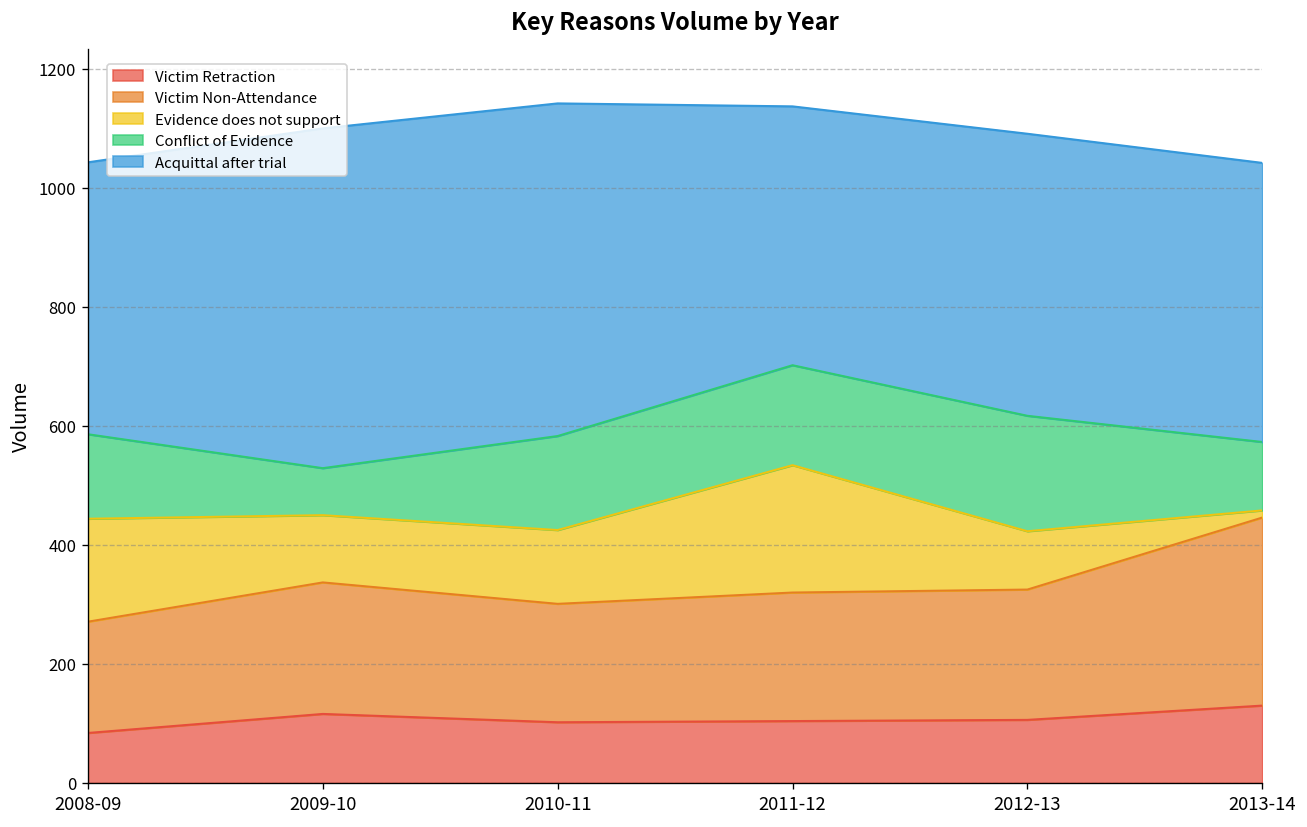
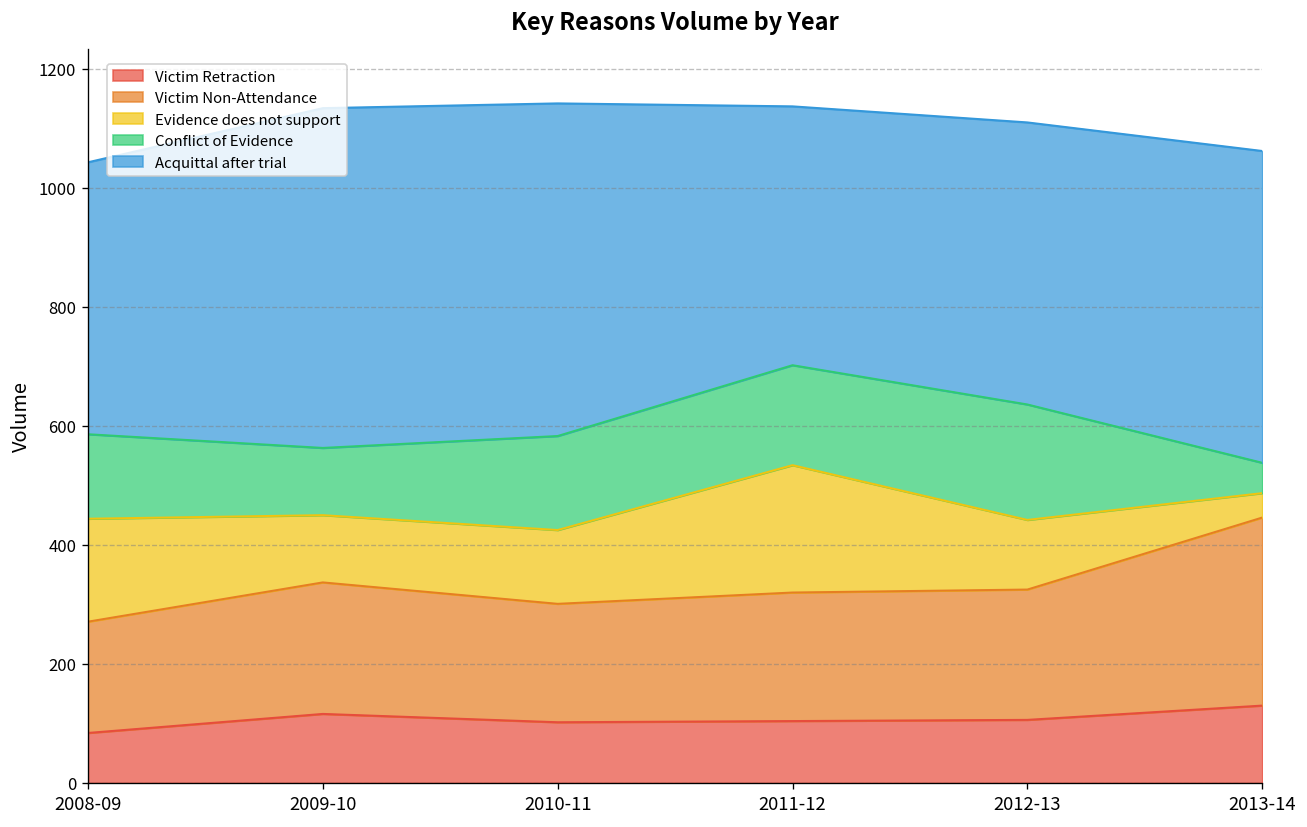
  {
    "Evidence does not support": {
      "2008-09": 170,
      "2009-10": 110,
      "2010-11": 120,
      "2011-12": 210,
-     "2012-13": 100,
-     "2013-14": 10
+     "2012-13": 120,
+     "2013-14": 40
    },
    "Conflict of Evidence": {
      "2008-09": 140,
-     "2009-10": 80,
+     "2009-10": 110,
      "2010-11": 160,
      "2011-12": 170,
      "2012-13": 190,
-     "2013-14": 120
+     "2013-14": 50
    },
    "Acquittal after trial": {
      "2008-09": 460,
      "2010-11": 560,
      "2011-12": 440,
      "2012-13": 470,
-     "2013-14": 470
+     "2013-14": 520
    }
  }
